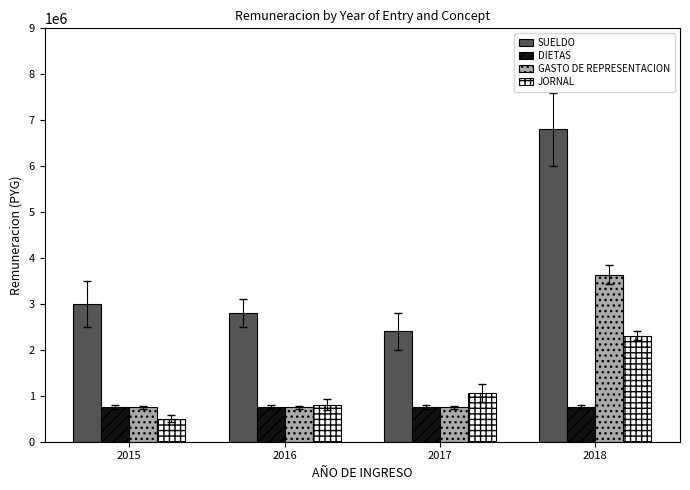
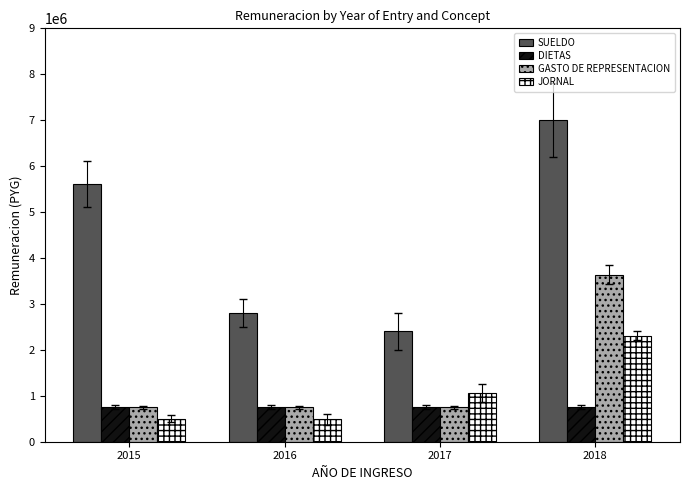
  {
    "SUELDO": {
-     "2015": 3000000,
+     "2015": 5600000,
      "2016": 2800000,
      "2017": 2400000,
-     "2018": 6800000
+     "2018": 7000000
    },
    "DIETAS": {
      "2015": 800000,
      "2016": 800000,
      "2017": 800000,
      "2018": 800000
    },
    "GASTO DE REPRESENTACION": {
      "2015": 700000,
      "2016": 700000,
      "2017": 700000,
      "2018": 3600000
    },
    "JORNAL": {
      "2015": 500000,
-     "2016": 800000,
+     "2016": 500000,
      "2017": 1100000,
      "2018": 2300000
    }
  }
